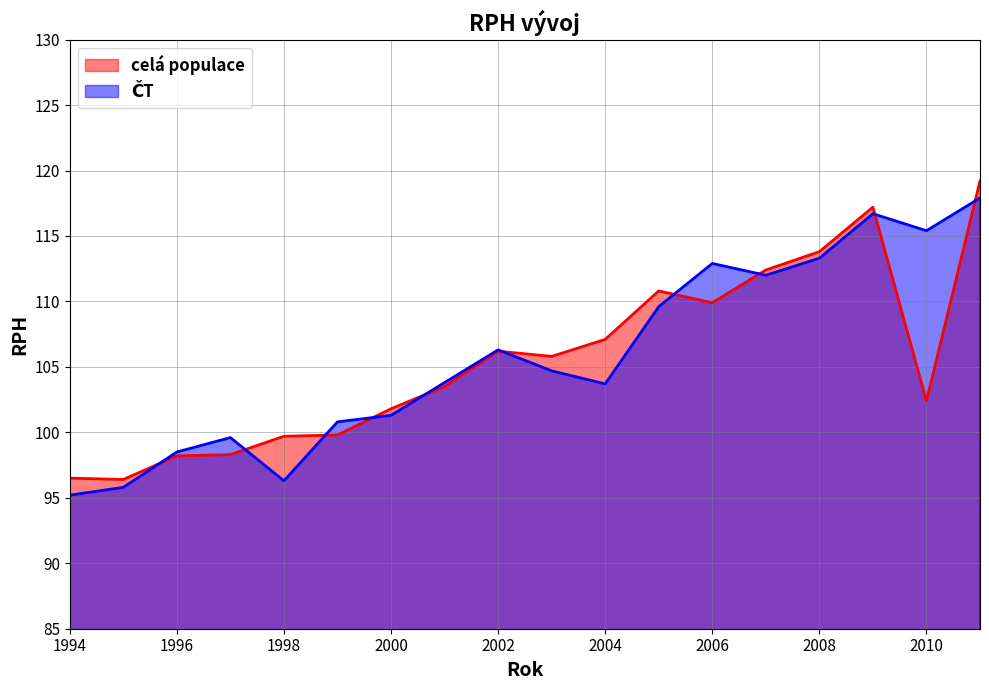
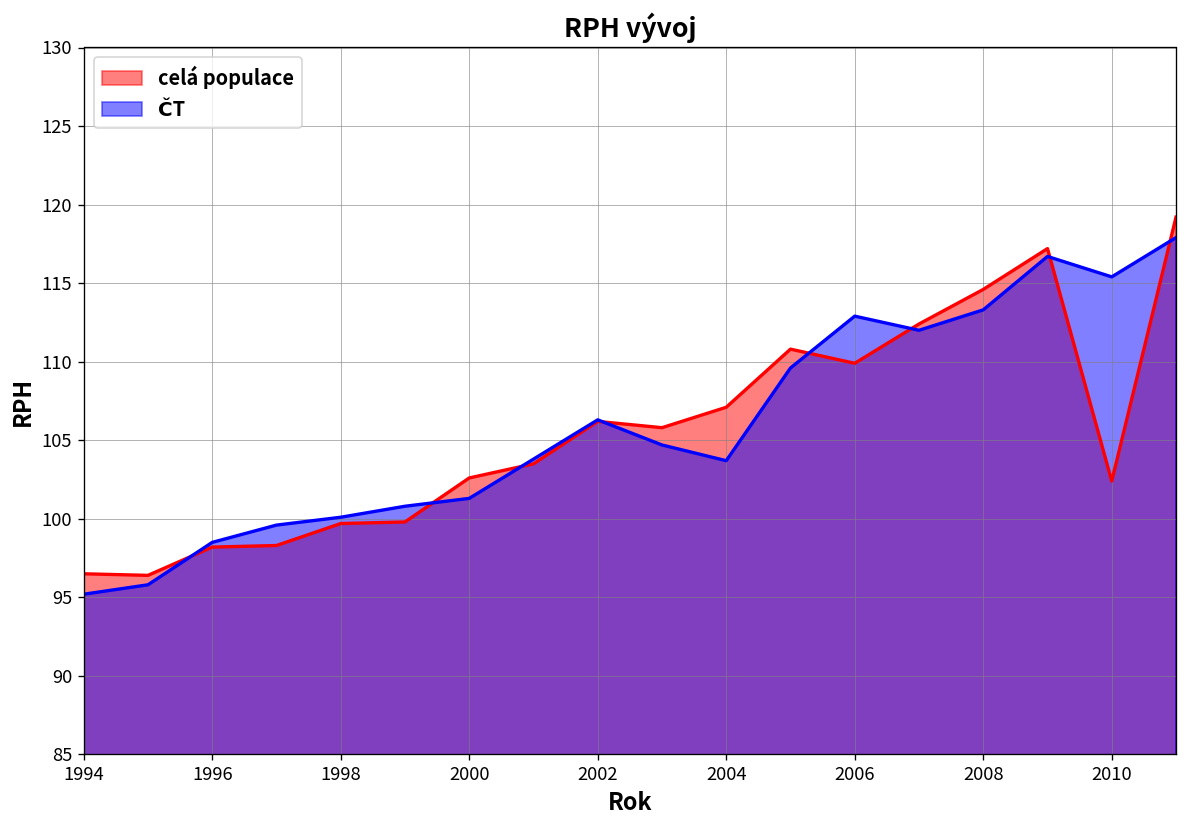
  {
    "celá populace": {
      "1994": 96.5,
      "1996": 98.2,
      "1998": 99.7,
-     "2000": 101.8,
+     "2000": 102.6,
      "2004": 107.1,
      "2006": 109.9,
-     "2008": 113.8,
+     "2008": 114.6,
      "2010": 102.4
    },
    "ČT": {
      "1994": 95.2,
      "1996": 98.5,
-     "1998": 96.3,
+     "1998": 100.1,
      "2000": 101.3,
      "2004": 103.7,
      "2006": 112.9,
      "2008": 113.3,
      "2010": 115.4
    }
  }
